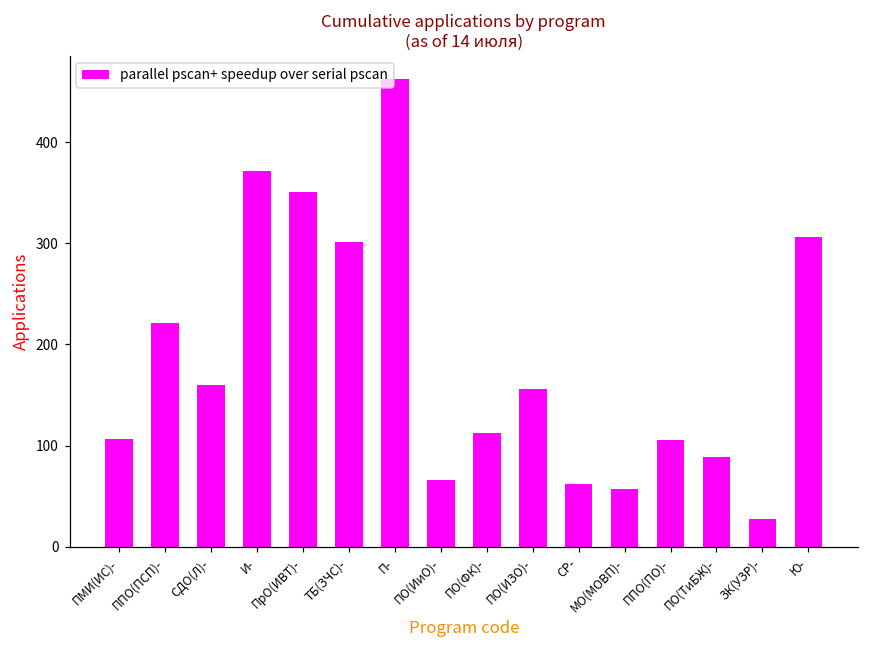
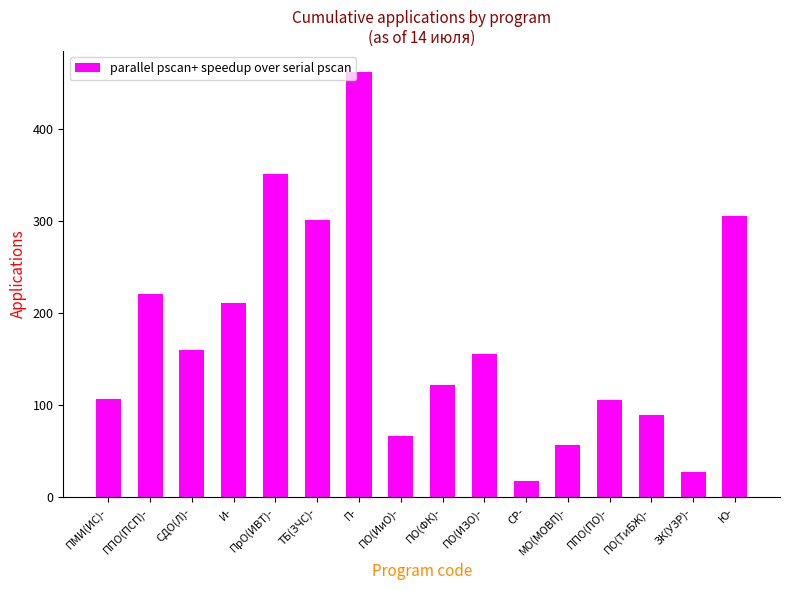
  {
    "ПМИ(ИС)-": 110,
    "ППО(ПСП)-": 220,
    "СДО(Л)-": 160,
-   "И-": 370,
+   "И-": 210,
    "ПрО(ИВТ)-": 350,
    "ТБ(ЗЧС)-": 300,
    "П-": 460,
    "ПО(ИиО)-": 70,
-   "ПО(ФК)-": 110,
+   "ПО(ФК)-": 120,
    "ПО(ИЗО)-": 160,
-   "СР-": 60,
+   "СР-": 20,
    "МО(МОВП)-": 60,
    "ППО(ПО)-": 110,
    "ПО(ТиБЖ)-": 90,
    "ЗК(УЗР)-": 30,
    "Ю-": 310
  }
